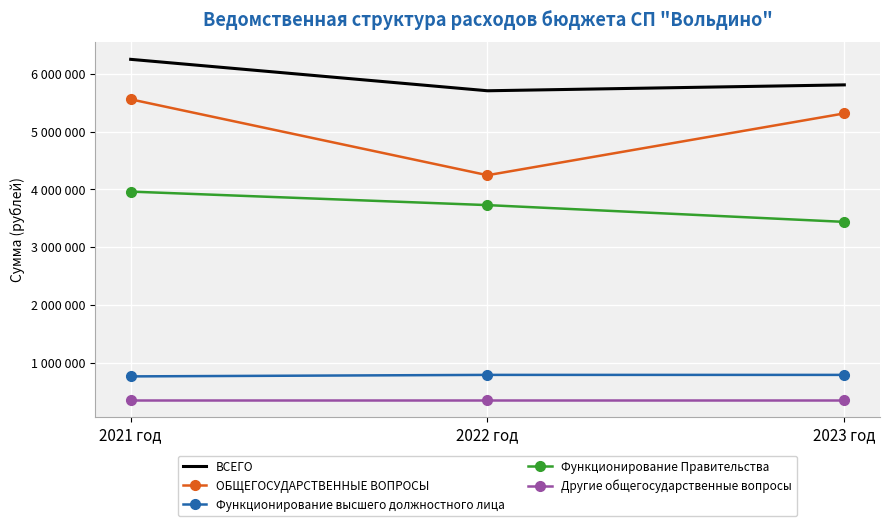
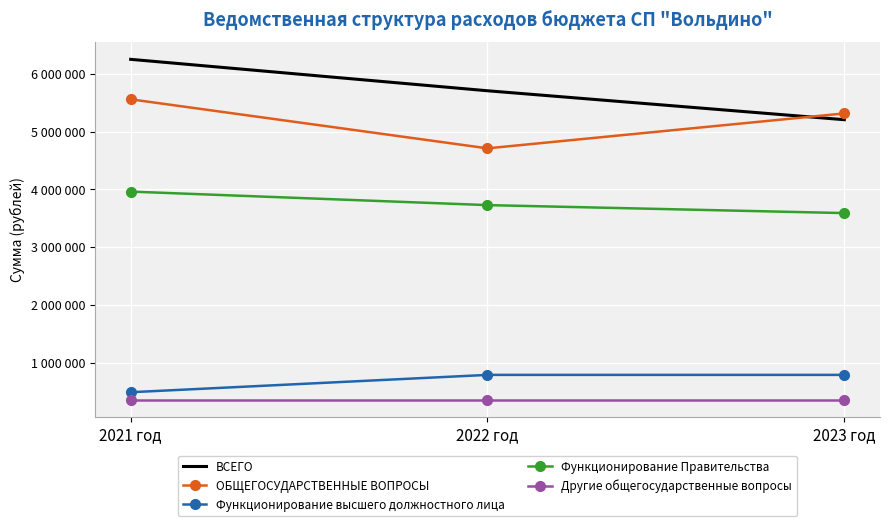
  {
    "ВСЕГО": {
      "2021 год": 6300000,
      "2022 год": 5700000,
-     "2023 год": 5800000
+     "2023 год": 5200000
    },
    "ОБЩЕГОСУДАРСТВЕННЫЕ ВОПРОСЫ": {
      "2021 год": 5600000,
-     "2022 год": 4200000,
+     "2022 год": 4700000,
      "2023 год": 5300000
    },
    "Функционирование высшего должностного лица": {
-     "2021 год": 800000,
+     "2021 год": 500000,
      "2022 год": 800000,
      "2023 год": 800000
    },
    "Функционирование Правительства": {
      "2021 год": 4000000,
      "2022 год": 3700000,
-     "2023 год": 3400000
+     "2023 год": 3600000
    },
    "Другие общегосударственные вопросы": {
      "2021 год": 400000,
      "2022 год": 400000,
      "2023 год": 400000
    }
  }
